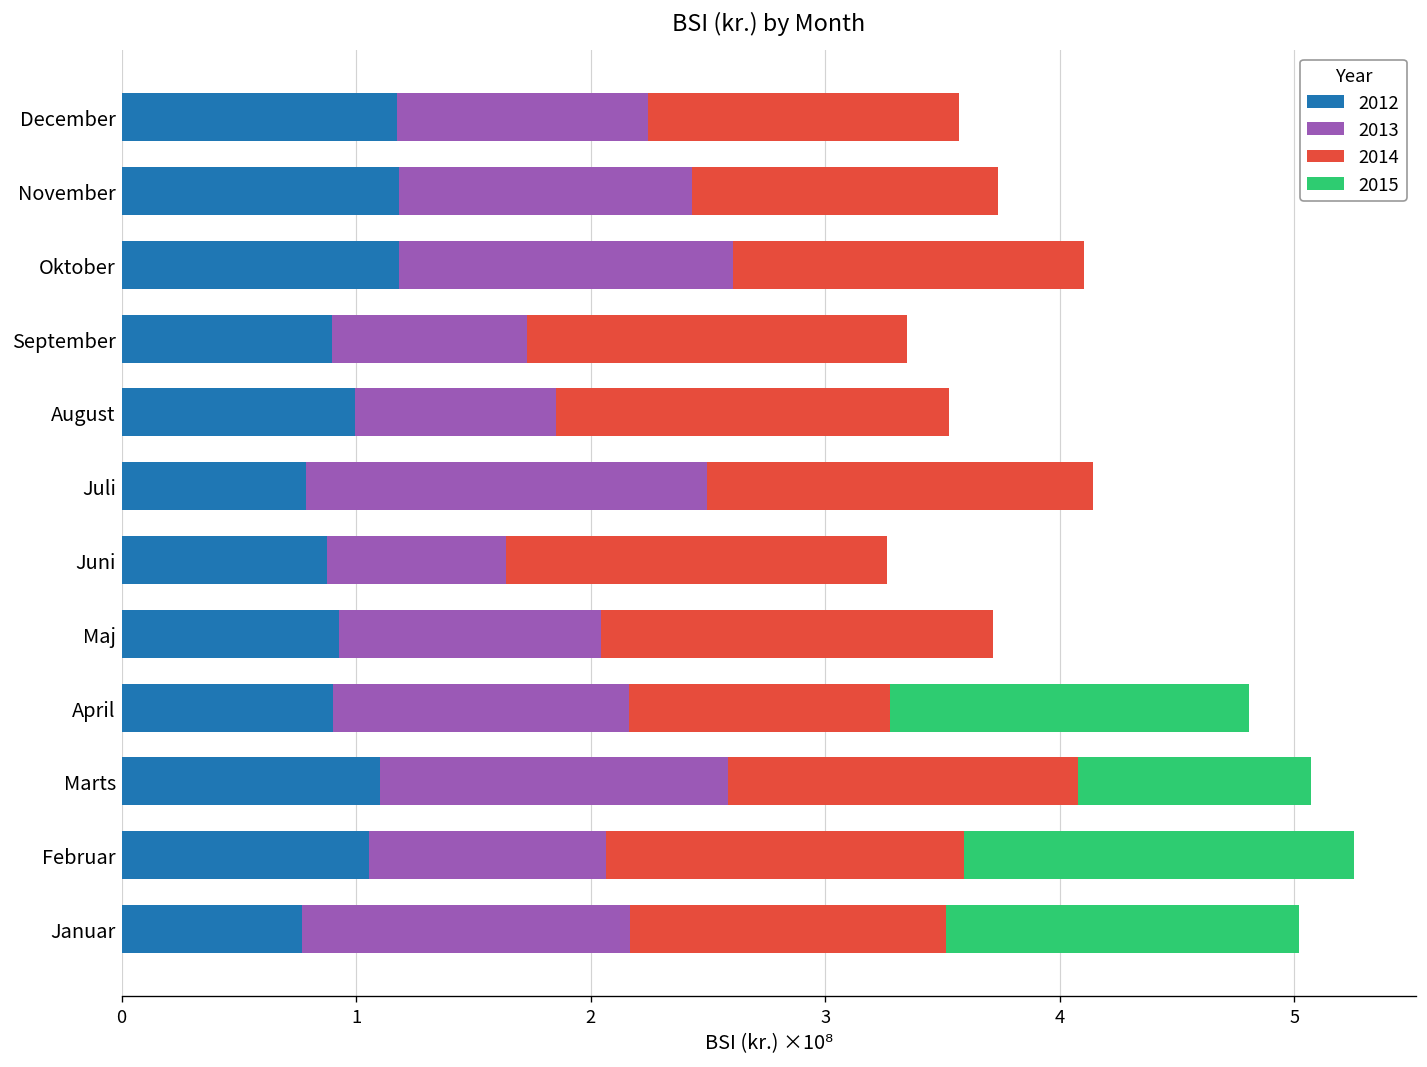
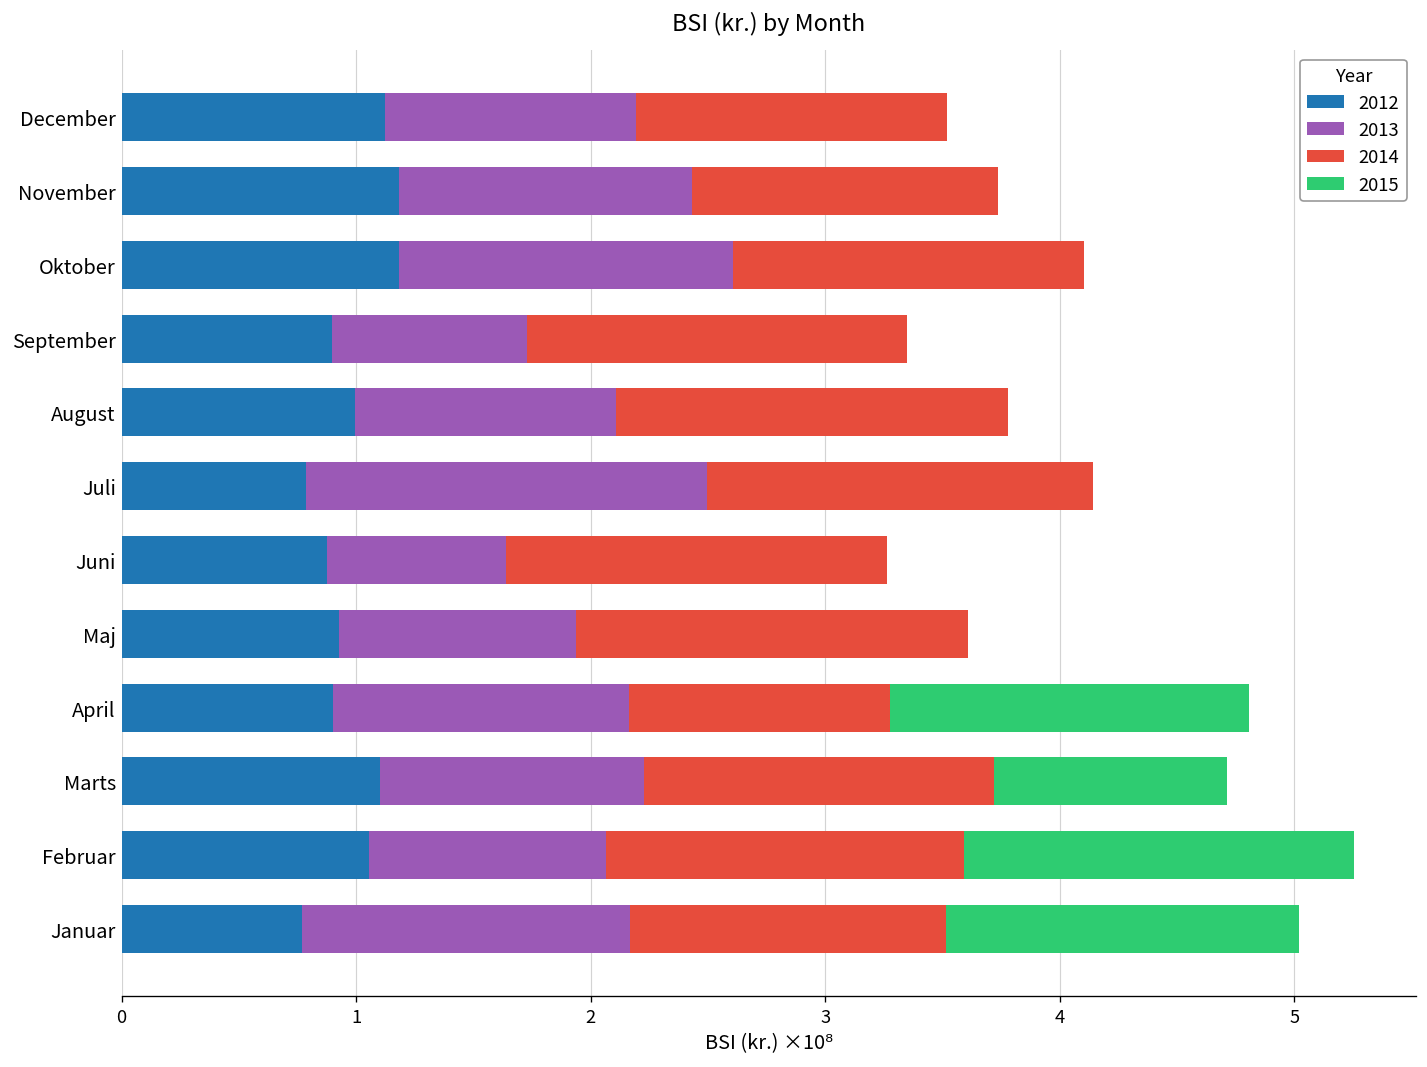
  {
    "2012": {
-     "December": 1.17,
+     "December": 1.12,
      "November": 1.18,
      "Oktober": 1.18,
      "September": 0.90,
      "August": 0.99,
      "Juli": 0.79,
      "Juni": 0.88,
      "Maj": 0.93,
      "April": 0.90,
      "Marts": 1.10,
      "Februar": 1.06,
      "Januar": 0.77
    },
    "2013": {
      "December": 1.07,
      "November": 1.25,
      "Oktober": 1.43,
      "September": 0.83,
-     "August": 0.86,
+     "August": 1.11,
      "Juli": 1.71,
      "Juni": 0.76,
-     "Maj": 1.11,
+     "Maj": 1.01,
      "April": 1.26,
-     "Marts": 1.48,
+     "Marts": 1.13,
      "Februar": 1.01,
      "Januar": 1.40
    },
    "2014": {
      "December": 1.32,
      "November": 1.31,
      "Oktober": 1.50,
      "September": 1.62,
      "August": 1.67,
      "Juli": 1.65,
      "Juni": 1.63,
      "Maj": 1.67,
      "April": 1.11,
      "Marts": 1.49,
      "Februar": 1.53,
      "Januar": 1.34
    },
    "2015": {
      "December": 0.00,
      "November": 0.00,
      "Oktober": 0.00,
      "September": 0.00,
      "August": 0.00,
      "Juli": 0.00,
      "Juni": 0.00,
      "Maj": 0.00,
      "April": 1.53,
      "Marts": 0.99,
      "Februar": 1.66,
      "Januar": 1.51
    }
  }
